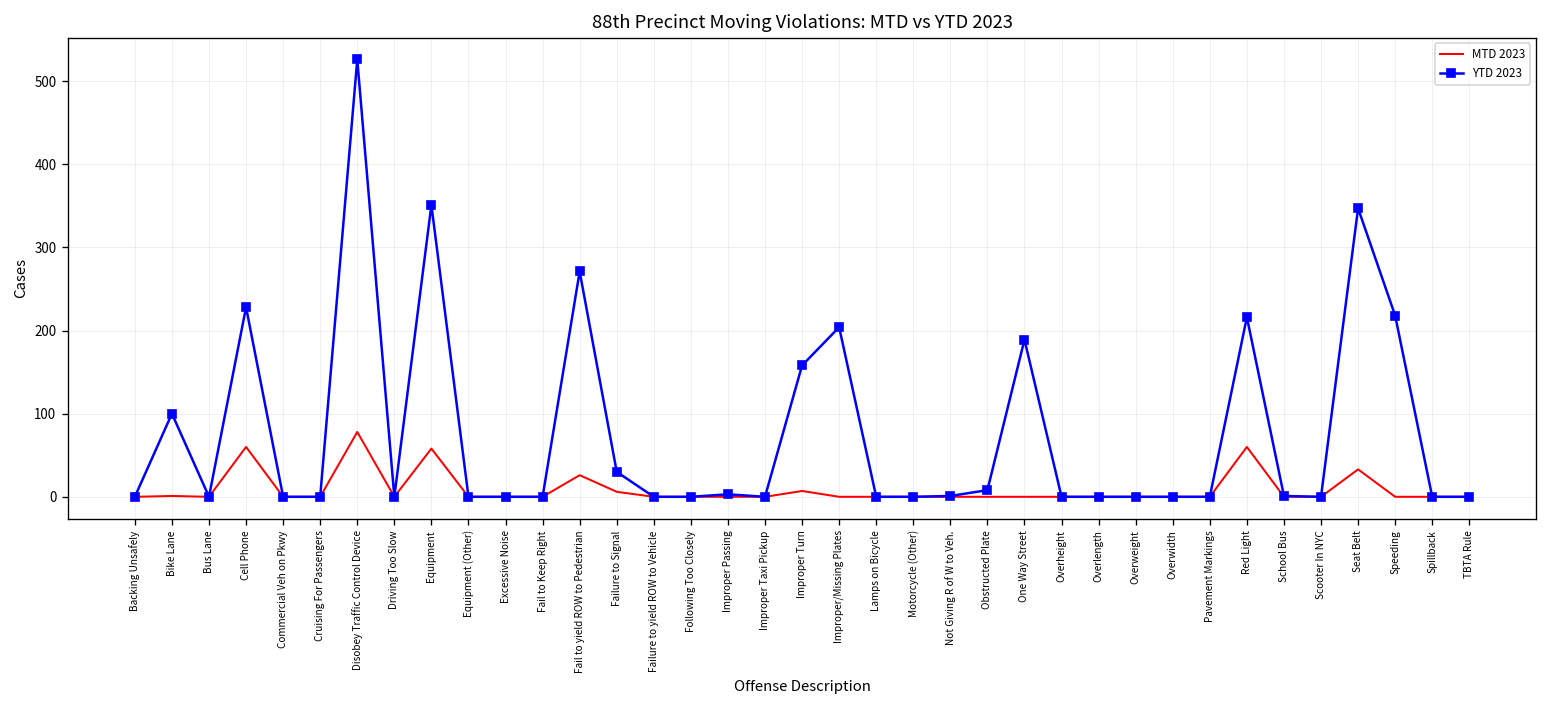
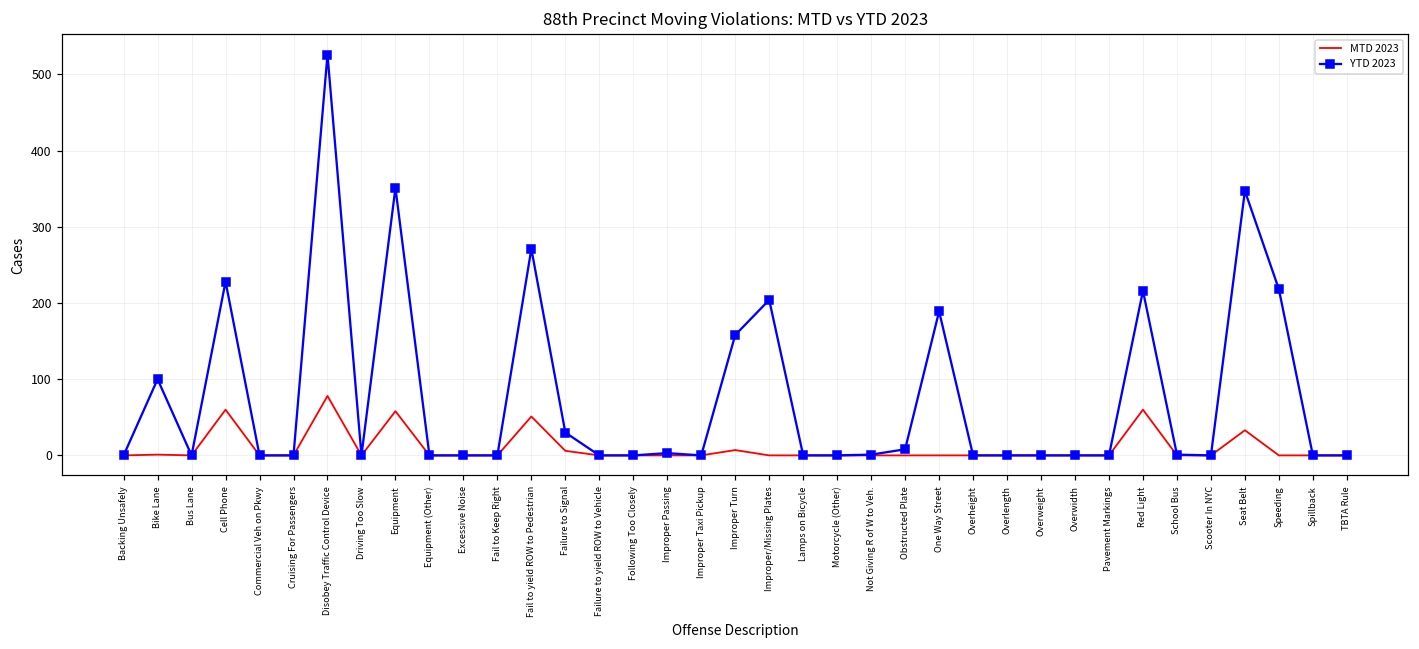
  {
    "MTD 2023": {
      "Bike Lane": 0,
      "Cell Phone": 60,
      "Disobey Traffic Control Device": 80,
      "Equipment": 60,
-     "Fail to yield ROW to Pedestrian": 30,
+     "Fail to yield ROW to Pedestrian": 50,
      "Failure to Signal": 10,
      "Improper Turn": 10,
      "Improper/Missing Plates": 0,
      "Obstructed Plate": 0,
      "One Way Street": 0,
      "Red Light": 60,
      "Seat Belt": 30,
      "Speeding": 0
    },
    "YTD 2023": {
      "Bike Lane": 100,
      "Cell Phone": 230,
      "Disobey Traffic Control Device": 530,
      "Equipment": 350,
      "Fail to yield ROW to Pedestrian": 270,
      "Failure to Signal": 30,
      "Improper Turn": 160,
      "Improper/Missing Plates": 200,
      "Obstructed Plate": 10,
      "One Way Street": 190,
      "Red Light": 220,
      "Seat Belt": 350,
      "Speeding": 220
    }
  }
